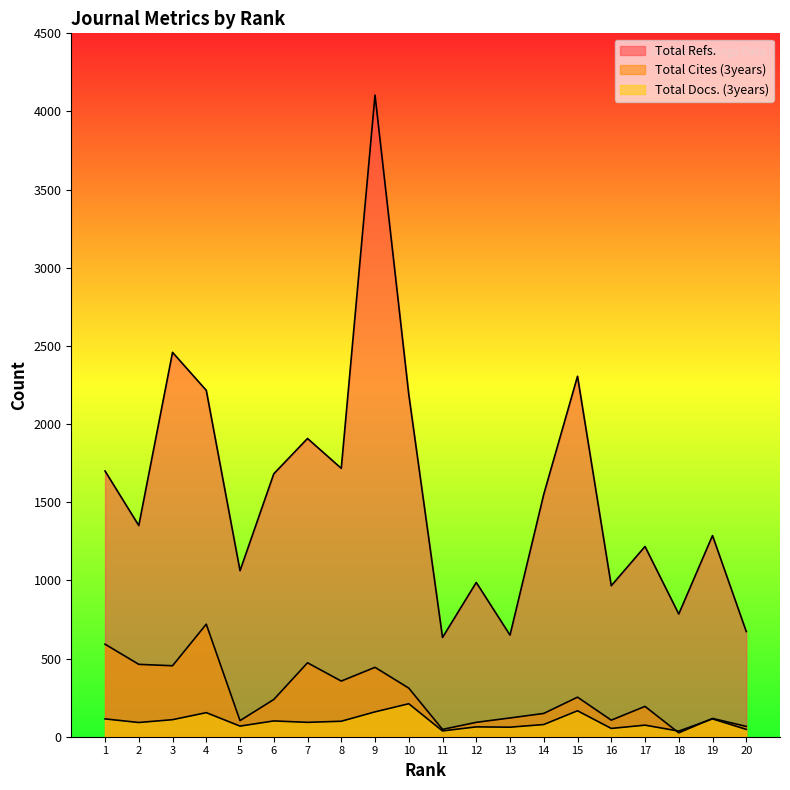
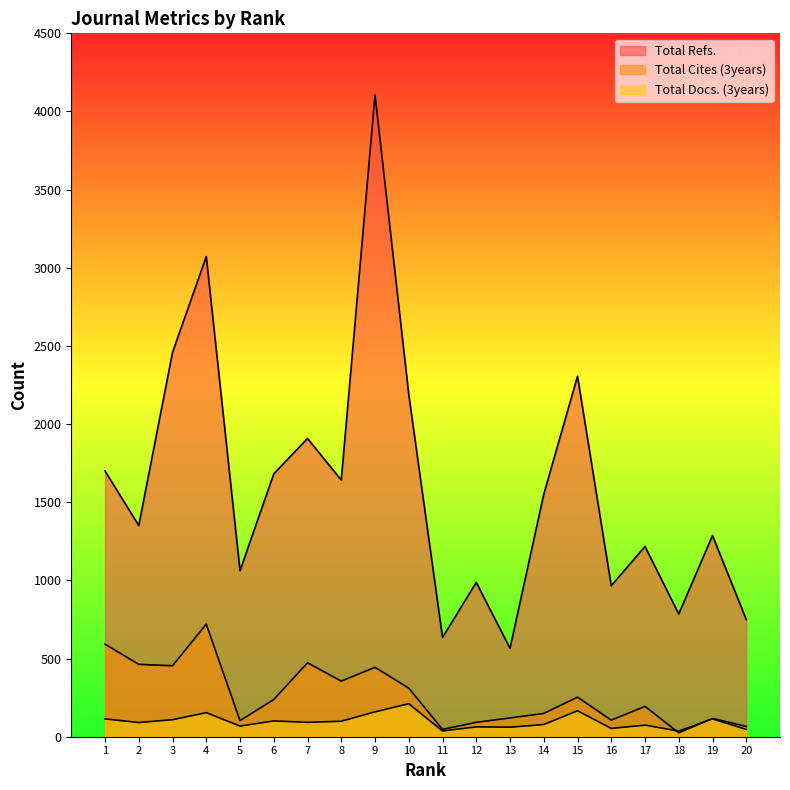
  {
    "Total Refs.": {
      "1": 1700,
      "2": 1350,
      "3": 2460,
-     "4": 2220,
+     "4": 3070,
      "5": 1060,
      "6": 1680,
      "7": 1910,
-     "8": 1720,
+     "8": 1640,
      "9": 4110,
      "10": 2190,
      "11": 640,
      "12": 990,
-     "13": 650,
+     "13": 570,
      "14": 1550,
      "15": 2310,
      "16": 970,
      "17": 1220,
      "18": 790,
      "19": 1290,
-     "20": 670
+     "20": 750
    }
  }
